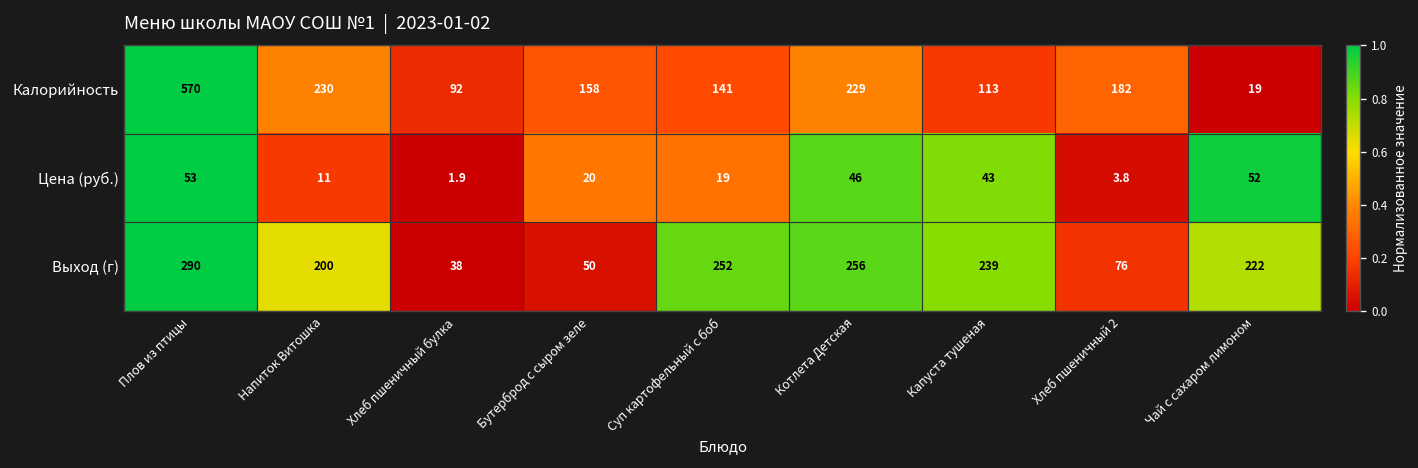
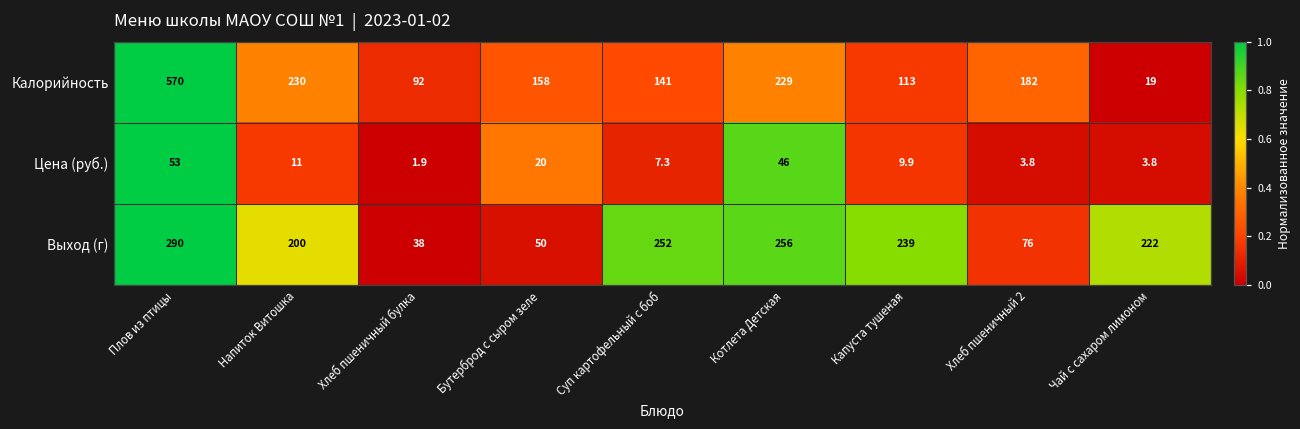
  {
    "Калорийность": {
      "Плов из птицы": 570,
      "Напиток Витошка": 230,
      "Хлеб пшеничный булка": 92,
      "Бутерброд с сыром зеле": 158,
      "Суп картофельный с боб": 141,
      "Котлета Детская": 229,
      "Капуста тушеная": 113,
      "Хлеб пшеничный 2": 182,
      "Чай с сахаром лимоном": 19
    },
    "Цена (руб.)": {
      "Плов из птицы": 53,
      "Напиток Витошка": 11,
      "Хлеб пшеничный булка": 1.9,
      "Бутерброд с сыром зеле": 20,
-     "Суп картофельный с боб": 19,
+     "Суп картофельный с боб": 7.3,
      "Котлета Детская": 46,
-     "Капуста тушеная": 43,
+     "Капуста тушеная": 9.9,
      "Хлеб пшеничный 2": 3.8,
-     "Чай с сахаром лимоном": 52
+     "Чай с сахаром лимоном": 3.8
    },
    "Выход (г)": {
      "Плов из птицы": 290,
      "Напиток Витошка": 200,
      "Хлеб пшеничный булка": 38,
      "Бутерброд с сыром зеле": 50,
      "Суп картофельный с боб": 252,
      "Котлета Детская": 256,
      "Капуста тушеная": 239,
      "Хлеб пшеничный 2": 76,
      "Чай с сахаром лимоном": 222
    }
  }
